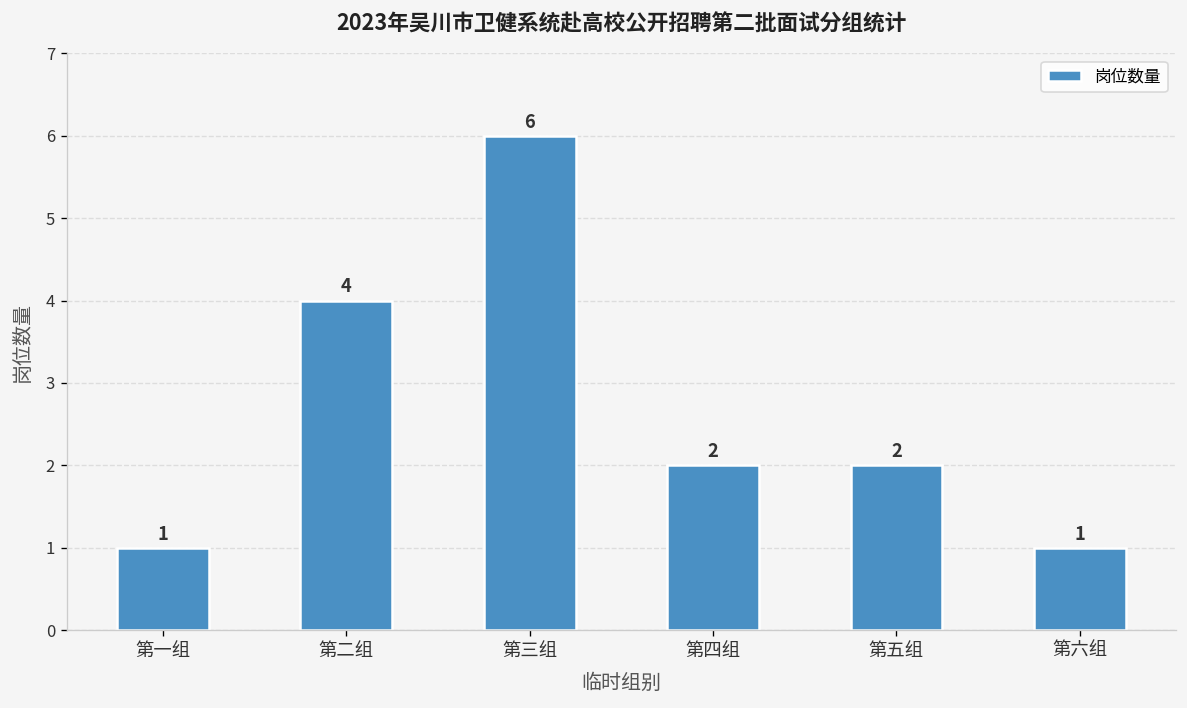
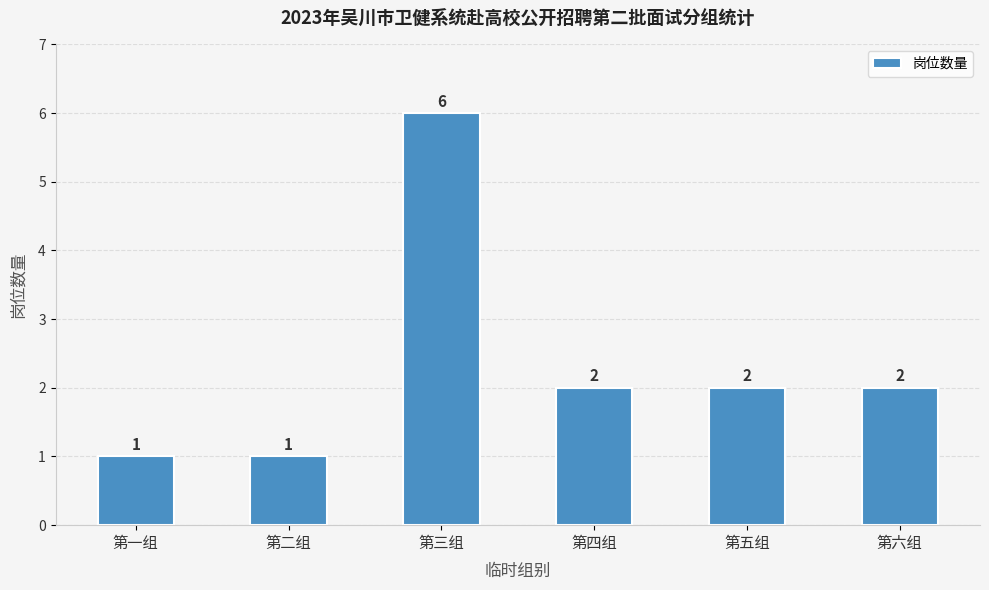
  {
    "第一组": 1,
-   "第二组": 4,
+   "第二组": 1,
    "第三组": 6,
    "第四组": 2,
    "第五组": 2,
-   "第六组": 1
+   "第六组": 2
  }
